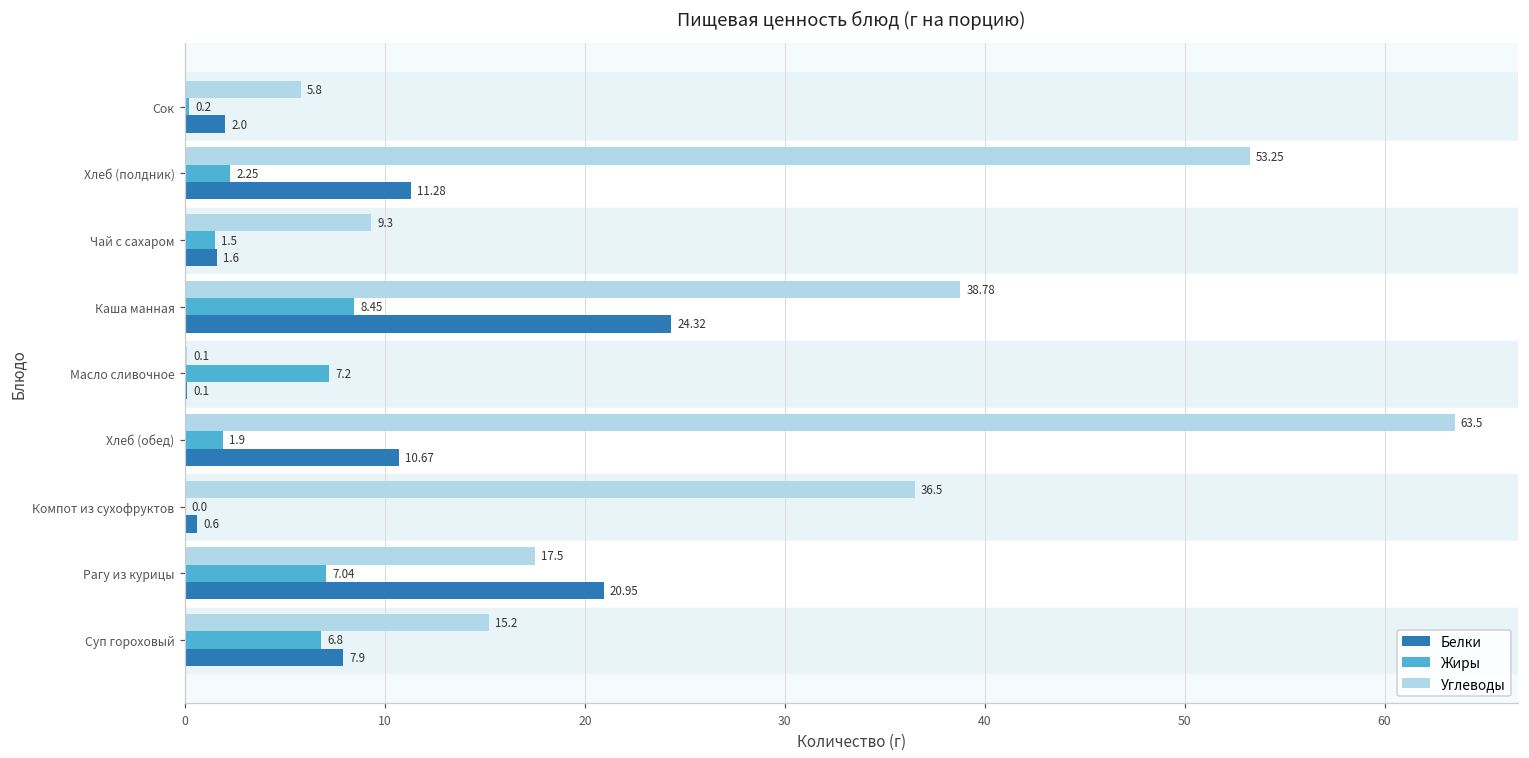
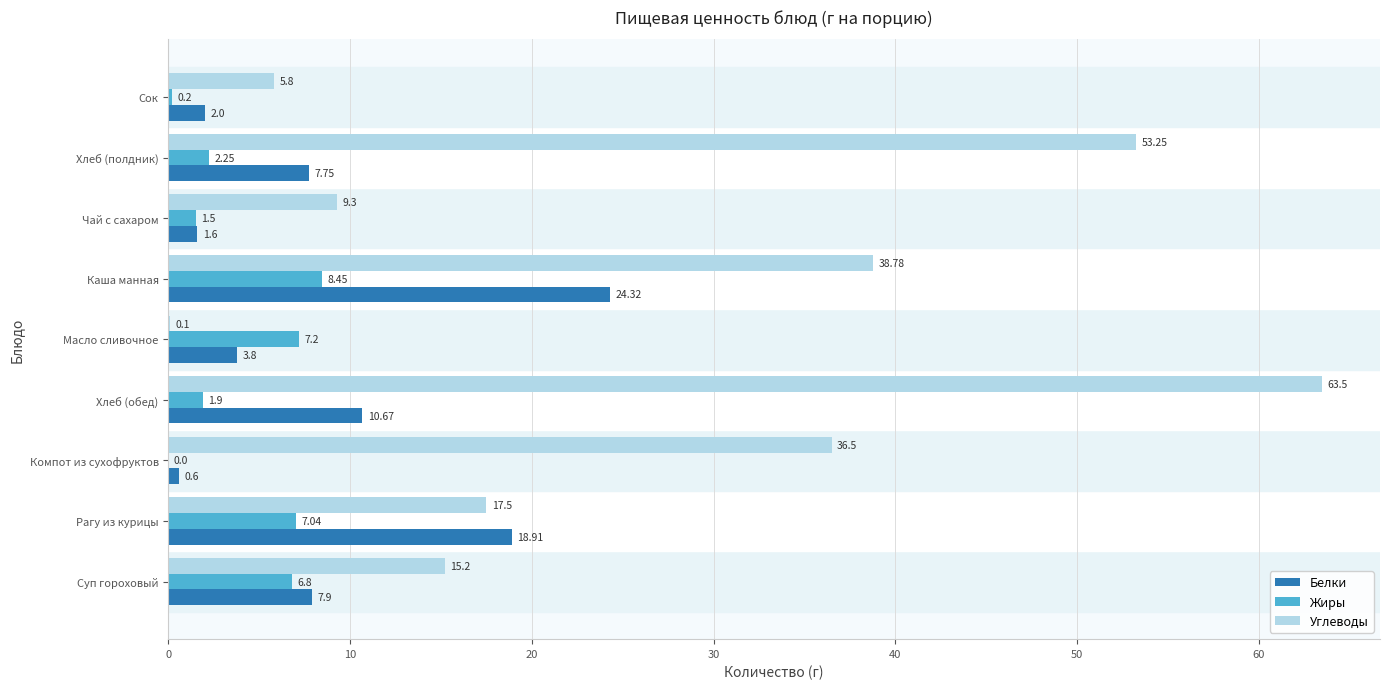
  {
    "Белки": {
      "Сок": 2.0,
-     "Хлеб (полдник)": 11.28,
+     "Хлеб (полдник)": 7.75,
      "Чай с сахаром": 1.6,
      "Каша манная": 24.32,
-     "Масло сливочное": 0.1,
+     "Масло сливочное": 3.8,
      "Хлеб (обед)": 10.67,
      "Компот из сухофруктов": 0.6,
-     "Рагу из курицы": 20.95,
+     "Рагу из курицы": 18.91,
      "Суп гороховый": 7.9
    },
    "Жиры": {
      "Сок": 0.2,
      "Хлеб (полдник)": 2.25,
      "Чай с сахаром": 1.5,
      "Каша манная": 8.45,
      "Масло сливочное": 7.2,
      "Хлеб (обед)": 1.9,
      "Компот из сухофруктов": 0.0,
      "Рагу из курицы": 7.04,
      "Суп гороховый": 6.8
    },
    "Углеводы": {
      "Сок": 5.8,
      "Хлеб (полдник)": 53.25,
      "Чай с сахаром": 9.3,
      "Каша манная": 38.78,
      "Масло сливочное": 0.1,
      "Хлеб (обед)": 63.5,
      "Компот из сухофруктов": 36.5,
      "Рагу из курицы": 17.5,
      "Суп гороховый": 15.2
    }
  }
